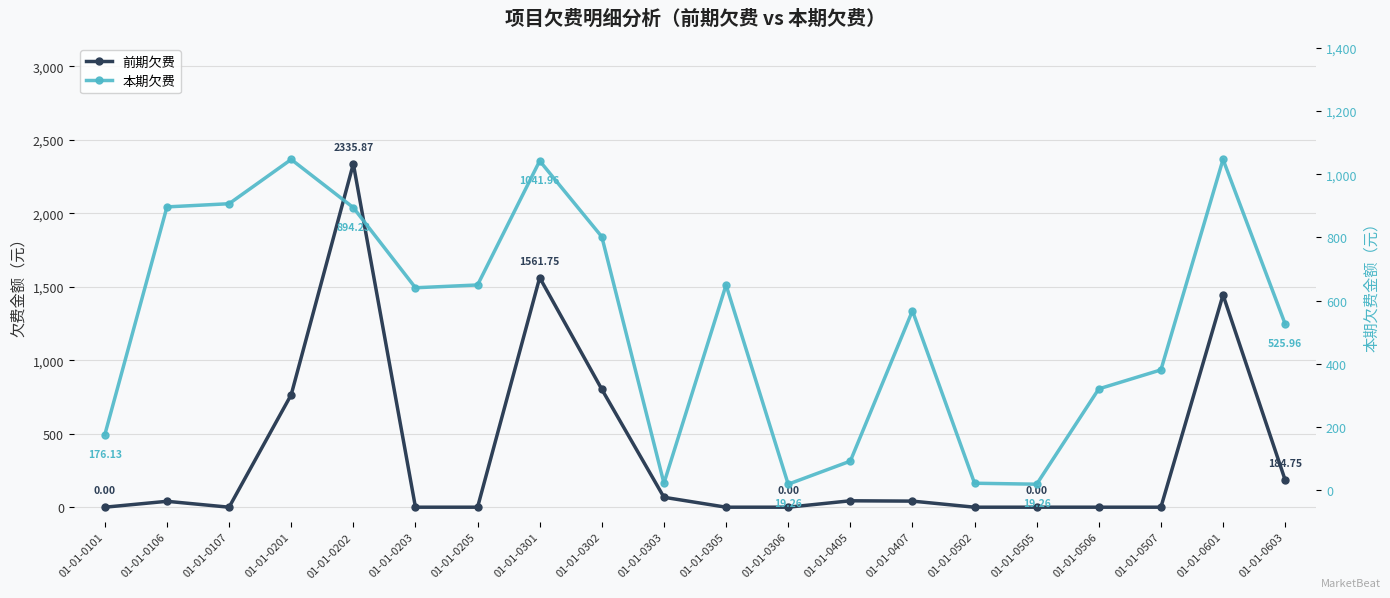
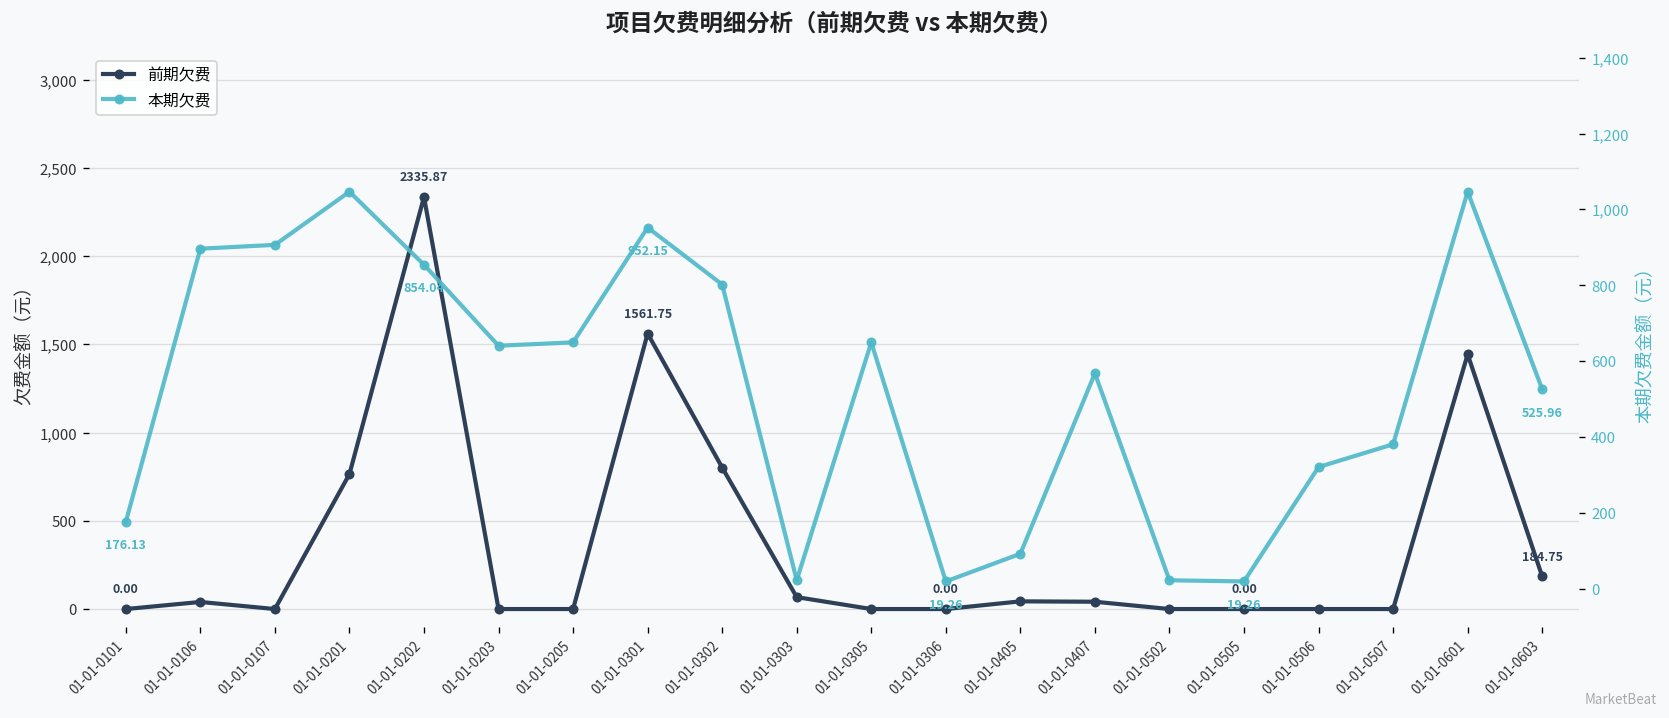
  {
    "前期欠费": {
      "01-01-0101": 0.00,
      "01-01-0202": 2335.87,
      "01-01-0301": 1561.75,
      "01-01-0603": 184.75
    },
    "本期欠费": {
      "01-01-0101": 176.13,
-     "01-01-0202": 894.23,
-     "01-01-0301": 1041.96,
+     "01-01-0202": 854.04,
+     "01-01-0301": 952.15,
      "01-01-0603": 525.96
    }
  }
